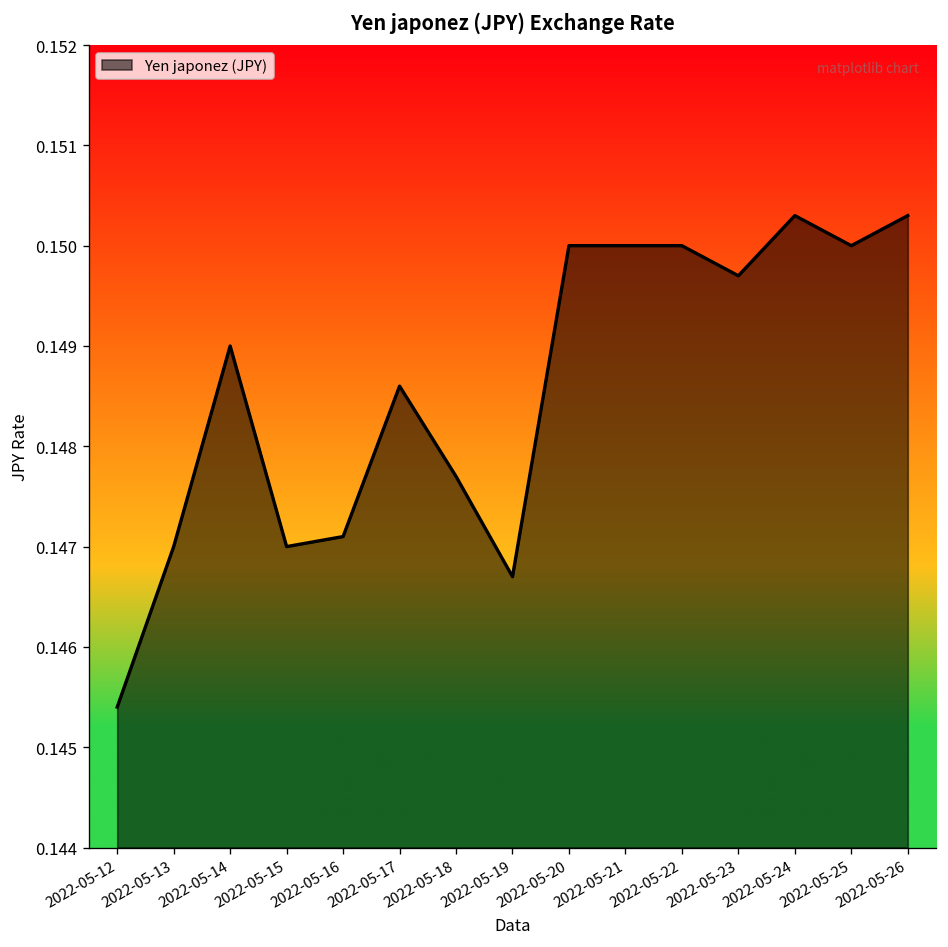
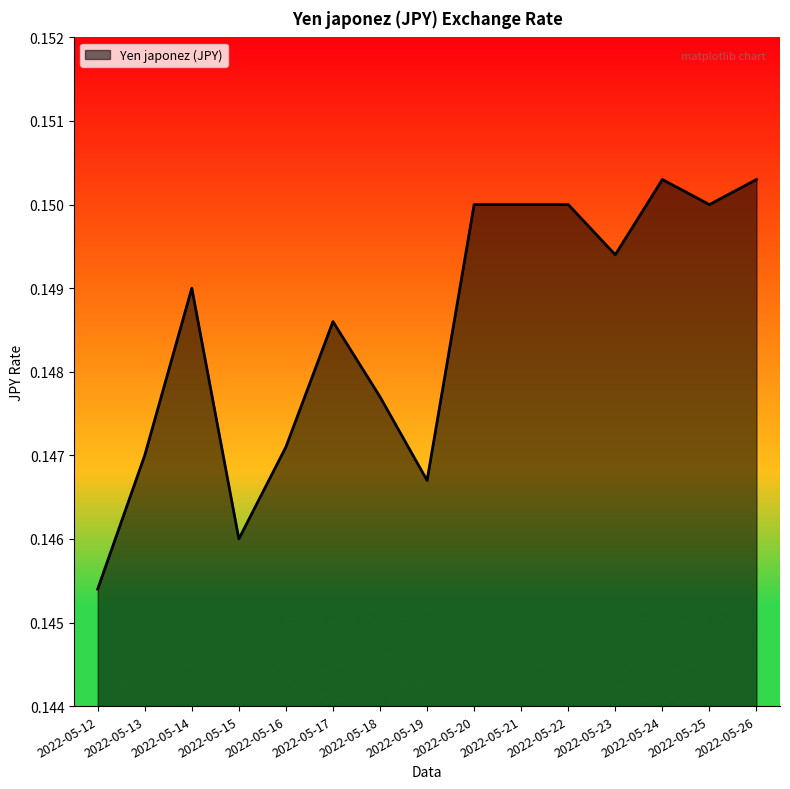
  {
    "2022-05-12": 0.1454,
    "2022-05-13": 0.1470,
    "2022-05-14": 0.1490,
-   "2022-05-15": 0.147,
+   "2022-05-15": 0.146,
    "2022-05-16": 0.1471,
    "2022-05-17": 0.1486,
    "2022-05-18": 0.1477,
    "2022-05-19": 0.1467,
    "2022-05-20": 0.1500,
    "2022-05-21": 0.1500,
    "2022-05-22": 0.1500,
-   "2022-05-23": 0.1497,
+   "2022-05-23": 0.1494,
    "2022-05-24": 0.1503,
    "2022-05-25": 0.1500,
    "2022-05-26": 0.1503
  }
